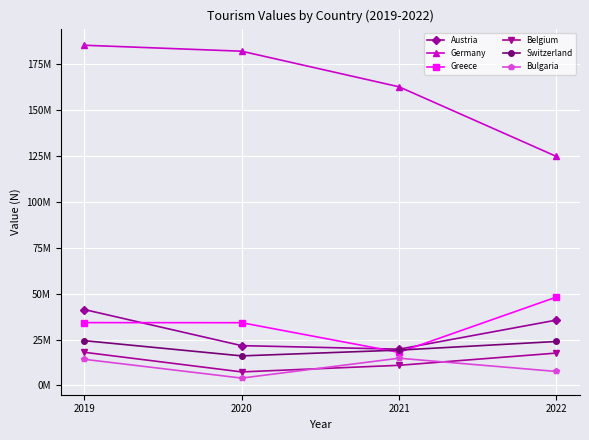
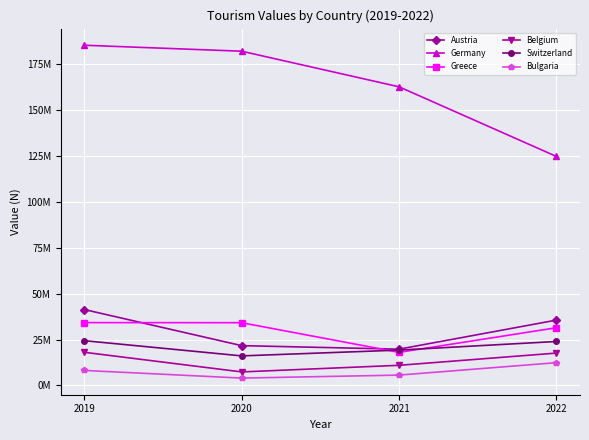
  {
    "Germany": {
      "2019": 185000000,
      "2020": 182000000,
      "2021": 163000000,
      "2022": 125000000
    },
    "Greece": {
      "2019": 34000000,
      "2020": 34000000,
-     "2022": 48000000
+     "2022": 31000000
    },
    "Bulgaria": {
-     "2019": 14000000,
+     "2019": 8000000,
      "2020": 4000000,
-     "2021": 15000000,
-     "2022": 8000000
+     "2021": 6000000,
+     "2022": 12000000
    }
  }
